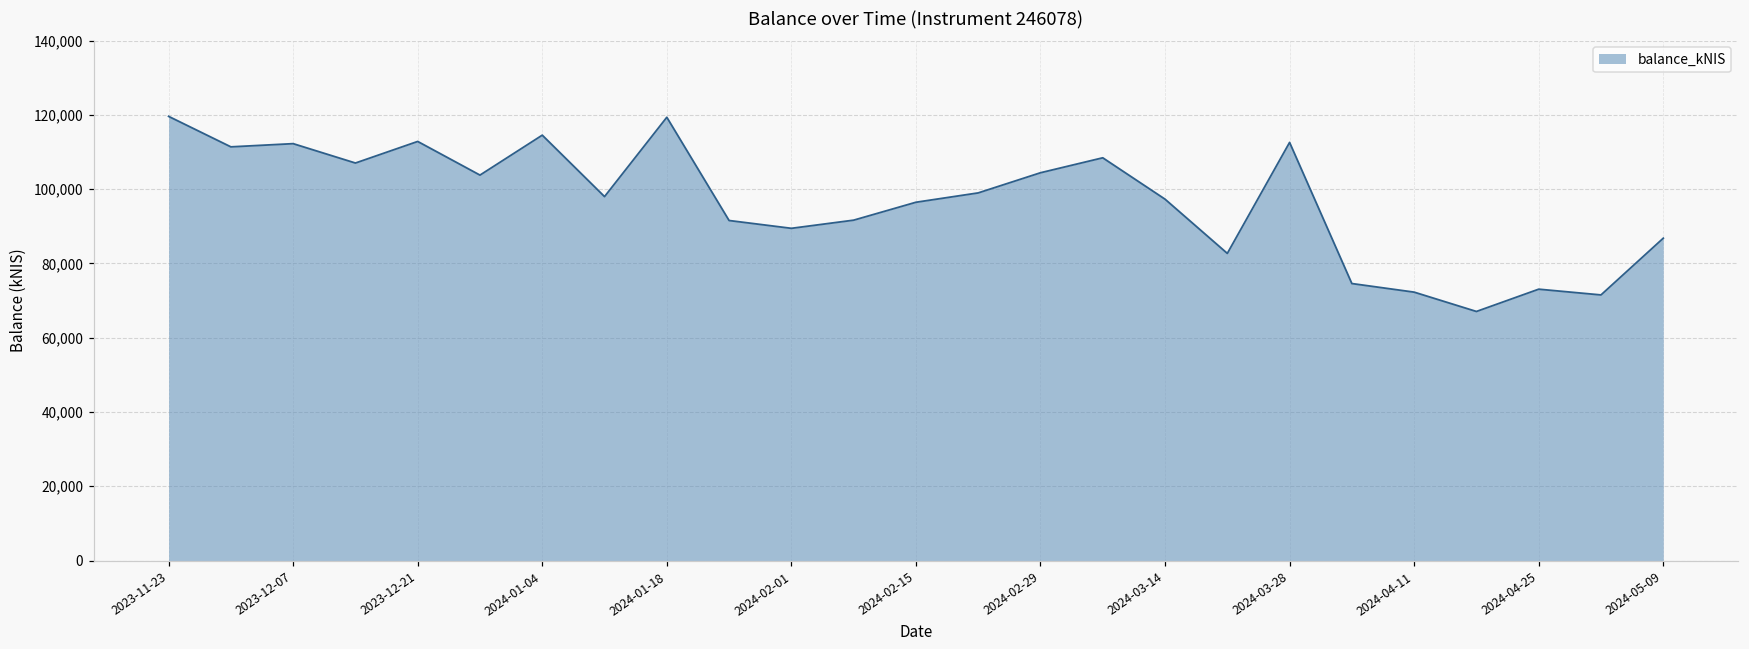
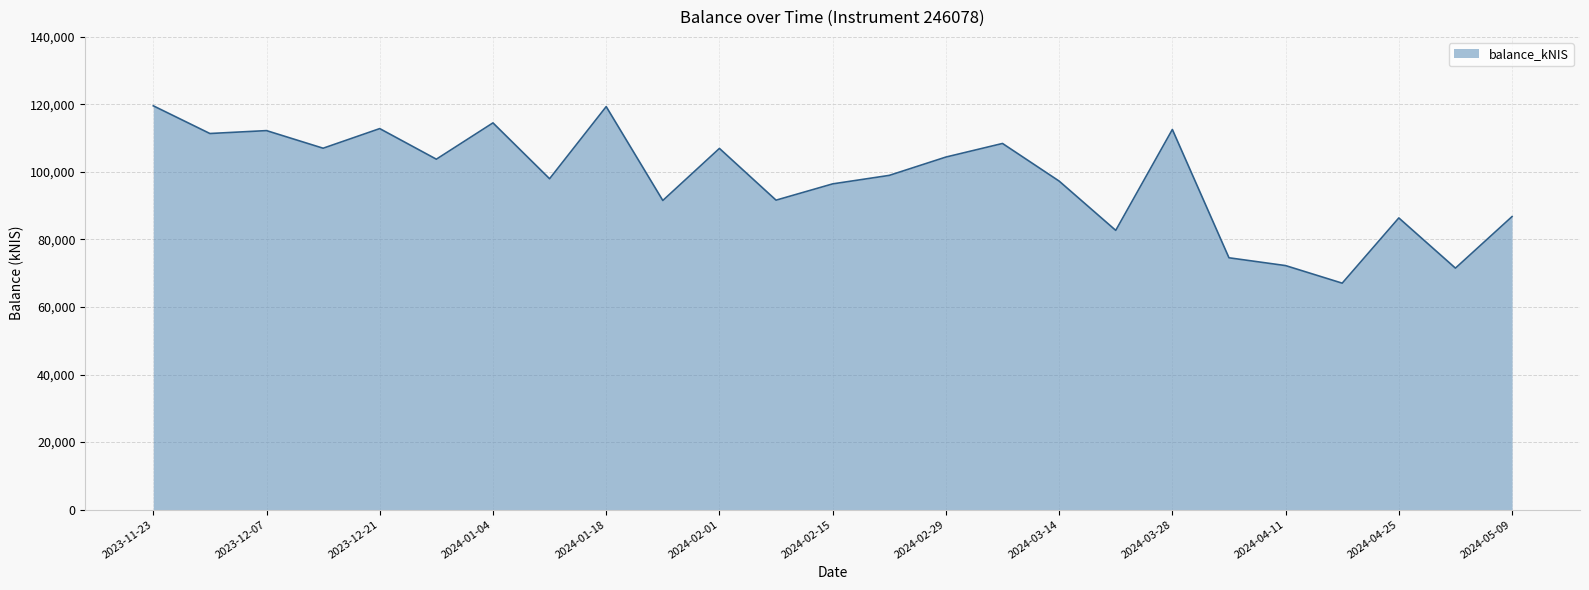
  {
    "2023-11-23": "120,000",
    "2023-12-07": "112,000",
    "2023-12-21": "113,000",
    "2024-01-04": "115,000",
    "2024-01-18": "119,000",
-   "2024-02-01": "89,000",
+   "2024-02-01": "107,000",
    "2024-02-15": "96,000",
    "2024-02-29": "104,000",
    "2024-03-14": "97,000",
    "2024-03-28": "113,000",
    "2024-04-11": "72,000",
-   "2024-04-25": "73,000",
+   "2024-04-25": "86,000",
    "2024-05-09": "87,000"
  }
